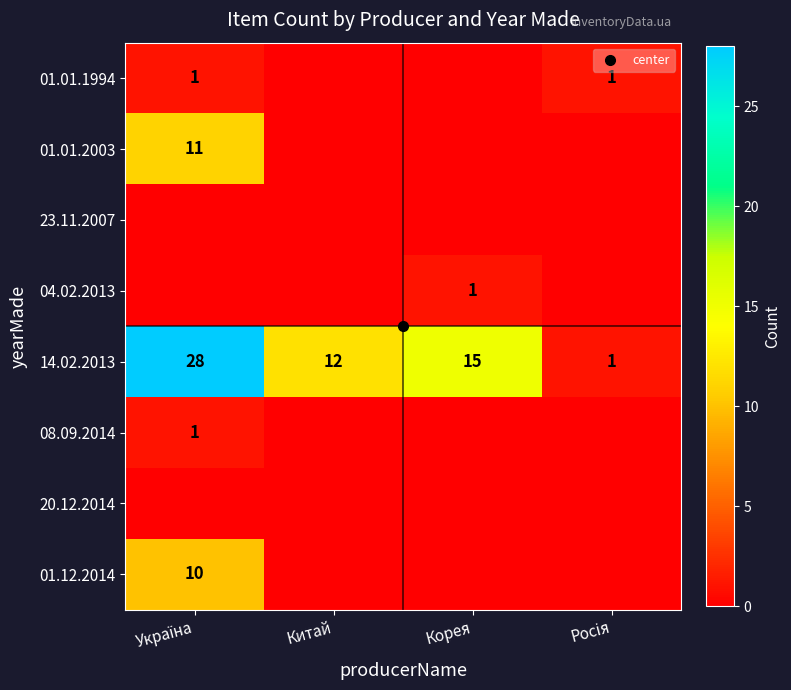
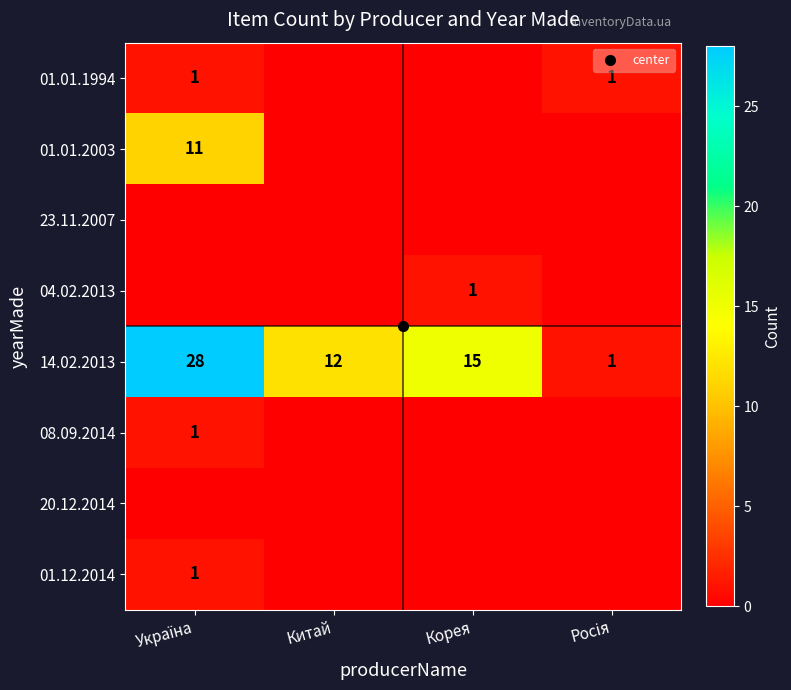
  {
    "01.01.1994": {
      "Україна": 1
    },
    "01.01.2003": {
      "Україна": 11
    },
    "04.02.2013": {
      "Корея": 1
    },
    "14.02.2013": {
      "Україна": 28,
      "Китай": 12,
      "Корея": 15,
      "Росія": 1
    },
    "08.09.2014": {
      "Україна": 1
    },
    "01.12.2014": {
-     "Україна": 10
+     "Україна": 1
    }
  }
